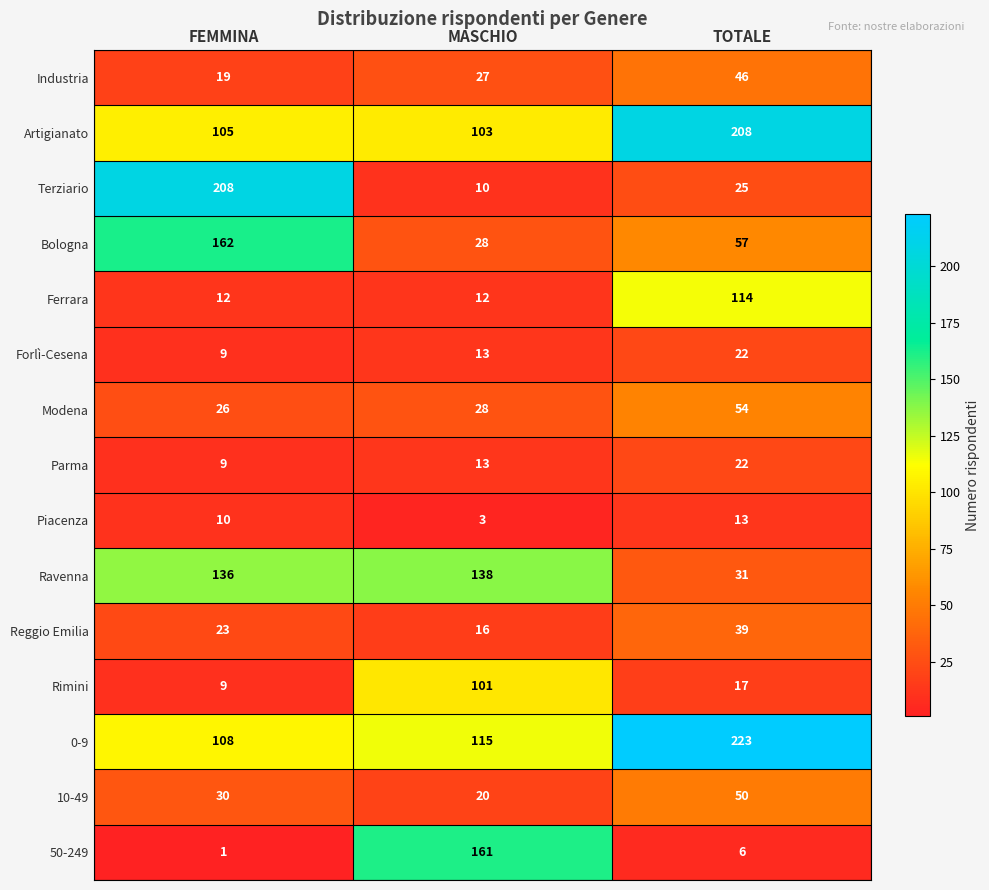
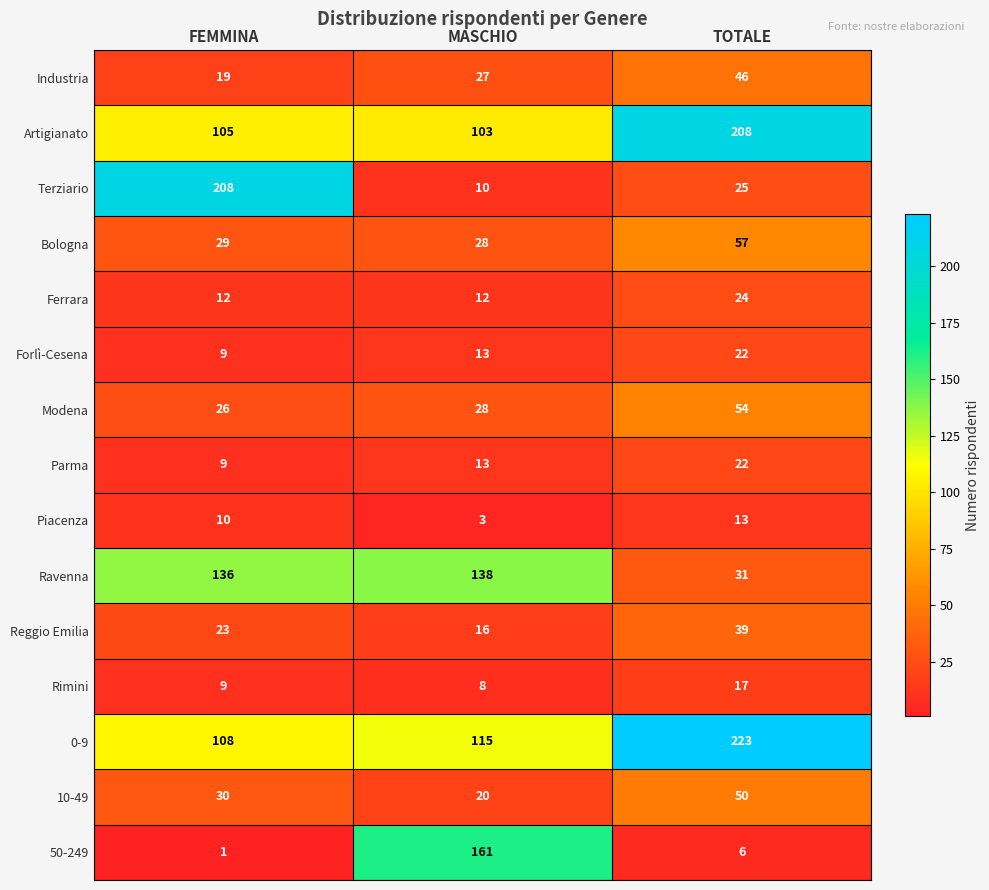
  {
    "Industria": {
      "FEMMINA": 19,
      "MASCHIO": 27,
      "TOTALE": 46
    },
    "Artigianato": {
      "FEMMINA": 105,
      "MASCHIO": 103,
      "TOTALE": 208
    },
    "Terziario": {
      "FEMMINA": 208,
      "MASCHIO": 10,
      "TOTALE": 25
    },
    "Bologna": {
-     "FEMMINA": 162,
+     "FEMMINA": 29,
      "MASCHIO": 28,
      "TOTALE": 57
    },
    "Ferrara": {
      "FEMMINA": 12,
      "MASCHIO": 12,
-     "TOTALE": 114
+     "TOTALE": 24
    },
    "Forlì-Cesena": {
      "FEMMINA": 9,
      "MASCHIO": 13,
      "TOTALE": 22
    },
    "Modena": {
      "FEMMINA": 26,
      "MASCHIO": 28,
      "TOTALE": 54
    },
    "Parma": {
      "FEMMINA": 9,
      "MASCHIO": 13,
      "TOTALE": 22
    },
    "Piacenza": {
      "FEMMINA": 10,
      "MASCHIO": 3,
      "TOTALE": 13
    },
    "Ravenna": {
      "FEMMINA": 136,
      "MASCHIO": 138,
      "TOTALE": 31
    },
    "Reggio Emilia": {
      "FEMMINA": 23,
      "MASCHIO": 16,
      "TOTALE": 39
    },
    "Rimini": {
      "FEMMINA": 9,
-     "MASCHIO": 101,
+     "MASCHIO": 8,
      "TOTALE": 17
    },
    "0-9": {
      "FEMMINA": 108,
      "MASCHIO": 115,
      "TOTALE": 223
    },
    "10-49": {
      "FEMMINA": 30,
      "MASCHIO": 20,
      "TOTALE": 50
    },
    "50-249": {
      "FEMMINA": 1,
      "MASCHIO": 161,
      "TOTALE": 6
    }
  }
